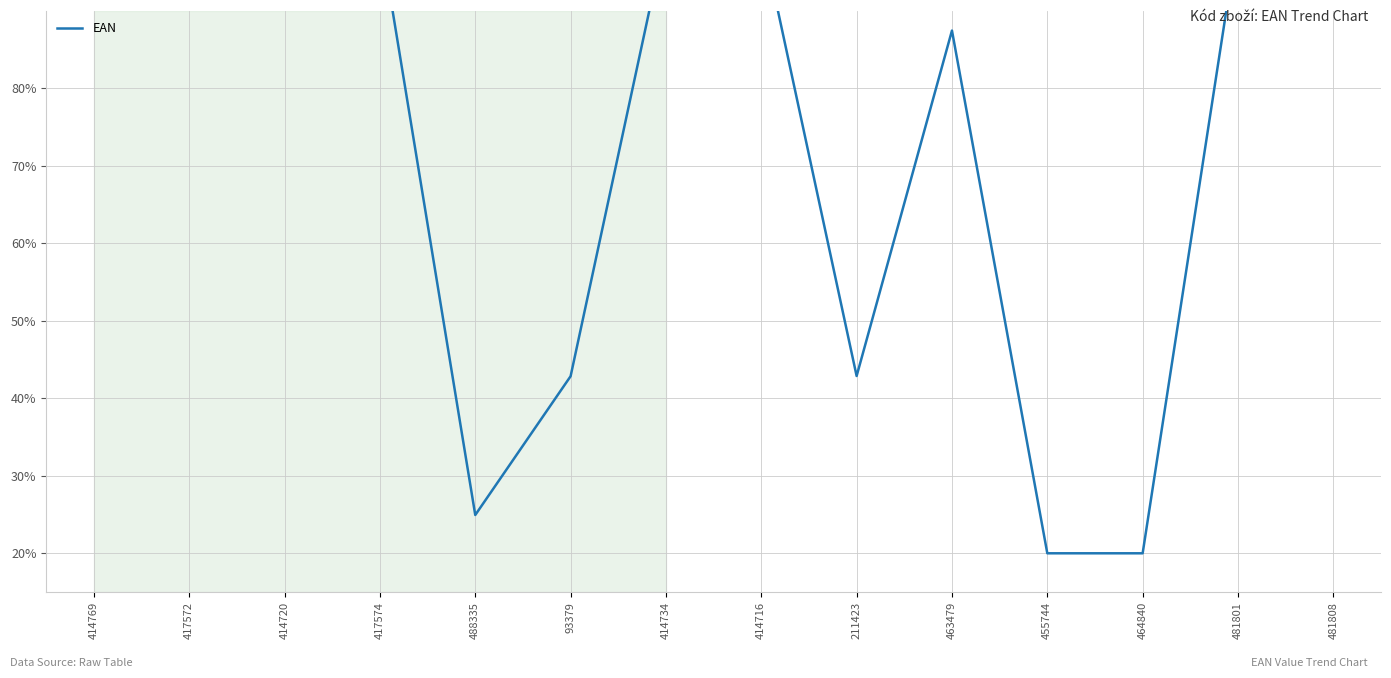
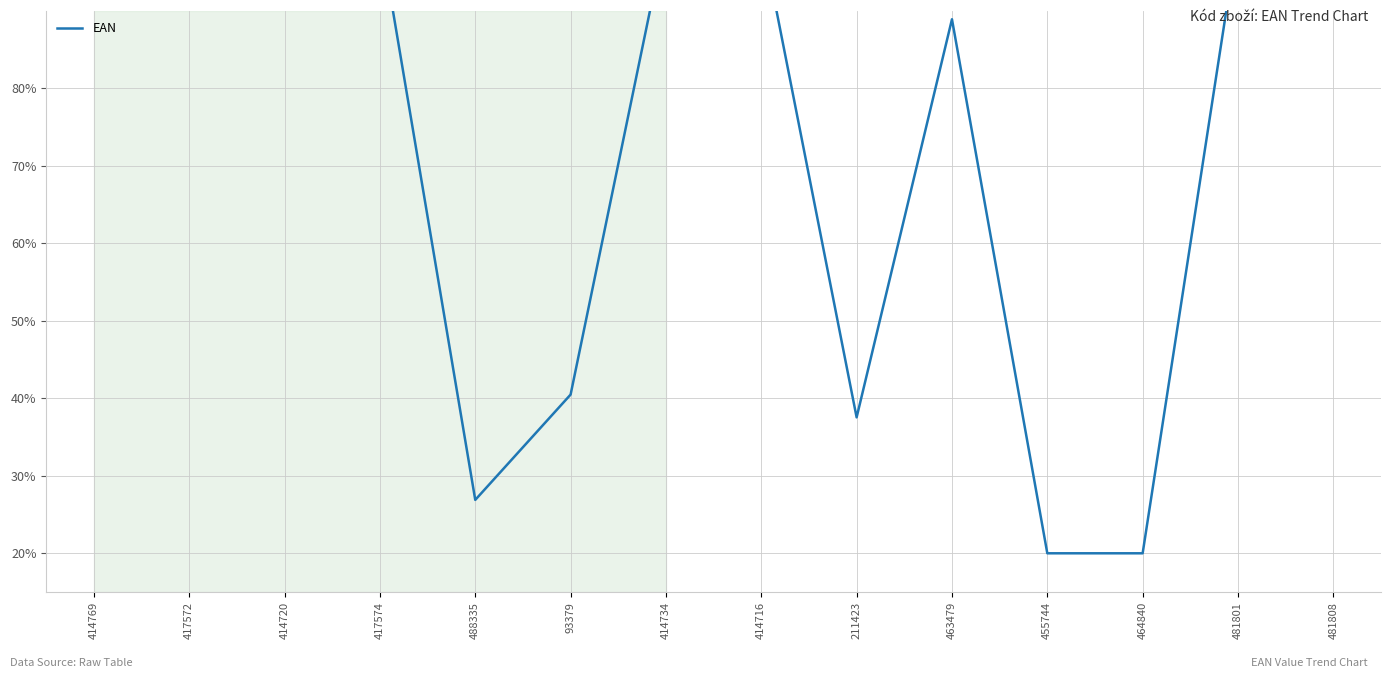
  {
-   "488335": "25%",
-   "93379": "43%",
-   "211423": "43%",
-   "463479": "87%",
+   "488335": "27%",
+   "93379": "40%",
+   "211423": "38%",
+   "463479": "89%",
    "455744": "20%",
    "464840": "20%"
  }
